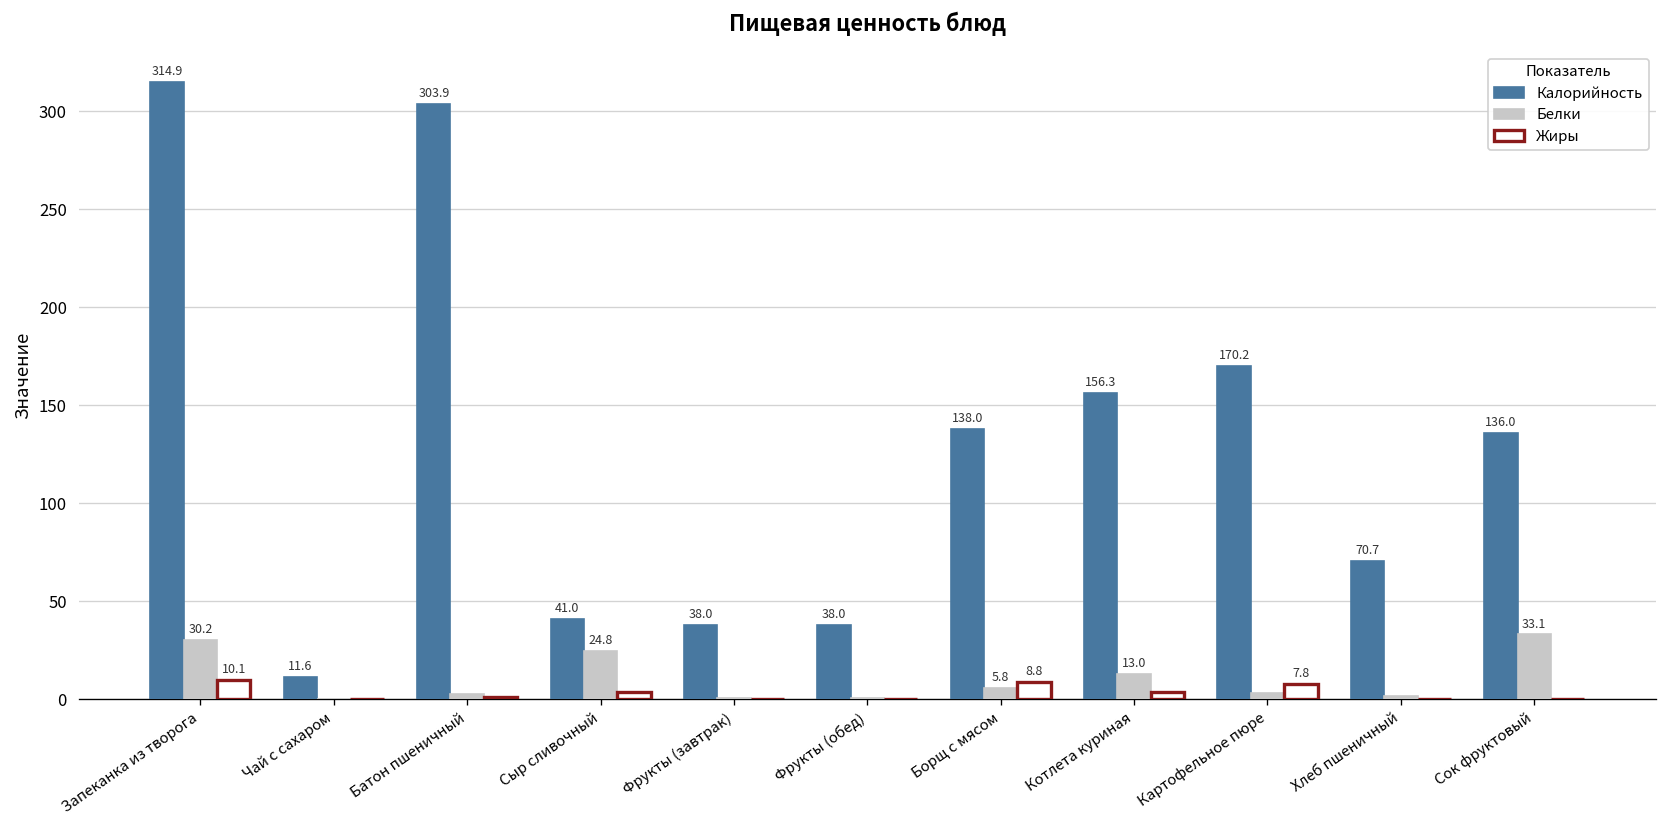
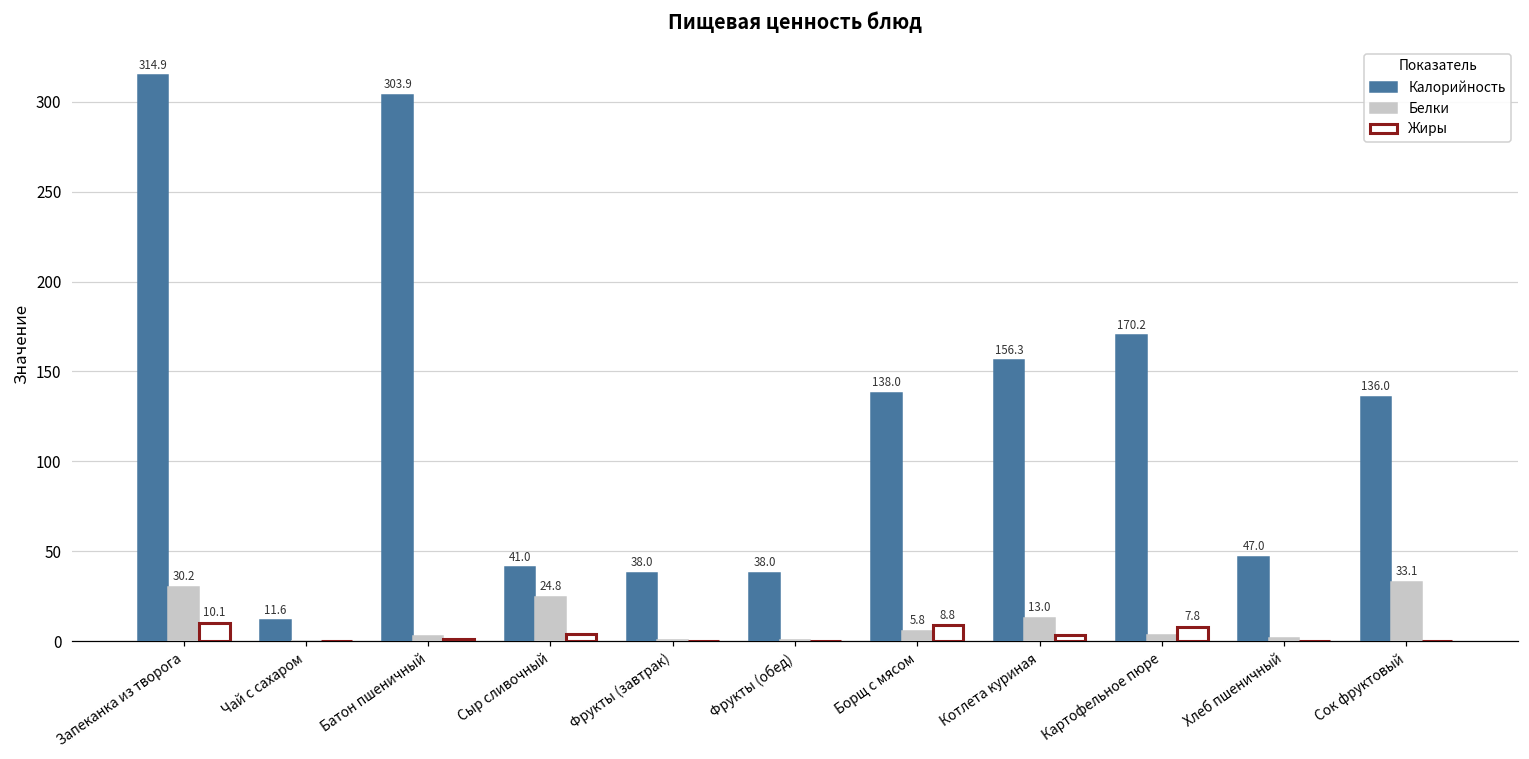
  {
    "Калорийность": {
      "Запеканка из творога": 314.9,
      "Чай с сахаром": 11.6,
      "Батон пшеничный": 303.9,
      "Сыр сливочный": 41.0,
      "Фрукты (завтрак)": 38.0,
      "Фрукты (обед)": 38.0,
      "Борщ с мясом": 138.0,
      "Котлета куриная": 156.3,
      "Картофельное пюре": 170.2,
-     "Хлеб пшеничный": 70.7,
+     "Хлеб пшеничный": 47.0,
      "Сок фруктовый": 136.0
    },
    "Белки": {
      "Запеканка из творога": 30.2,
      "Сыр сливочный": 24.8,
      "Борщ с мясом": 5.8,
      "Котлета куриная": 13.0,
      "Сок фруктовый": 33.1
    },
    "Жиры": {
      "Запеканка из творога": 10.1,
      "Борщ с мясом": 8.8,
      "Картофельное пюре": 7.8
    }
  }
